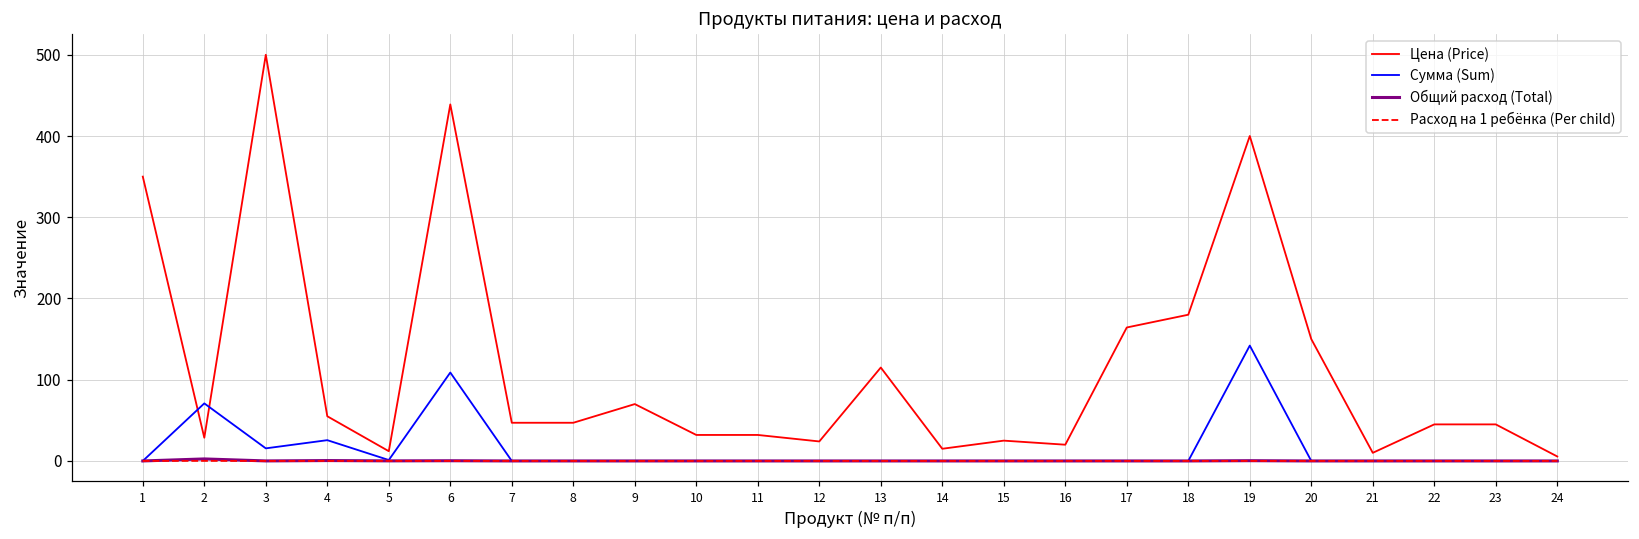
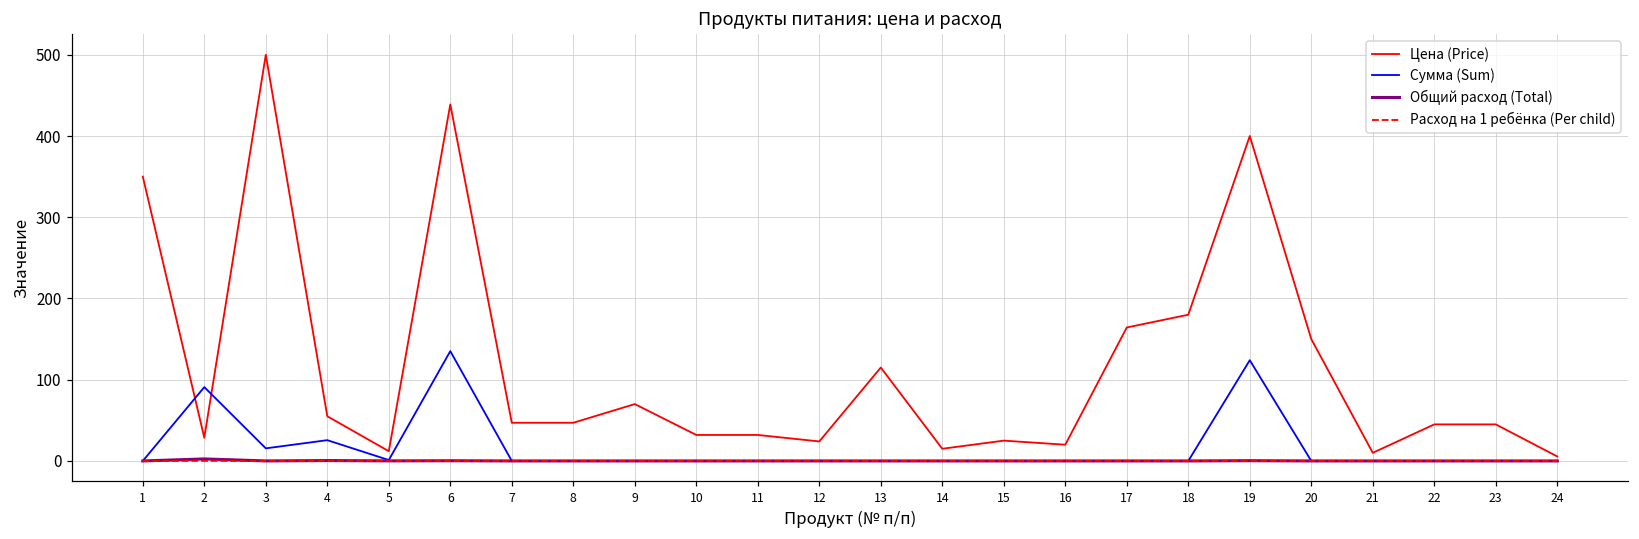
  {
    "Сумма (Sum)": {
-     "2": 70,
+     "2": 90,
      "3": 20,
      "4": 30,
-     "6": 110,
-     "19": 140
+     "6": 140,
+     "19": 120
    }
  }
